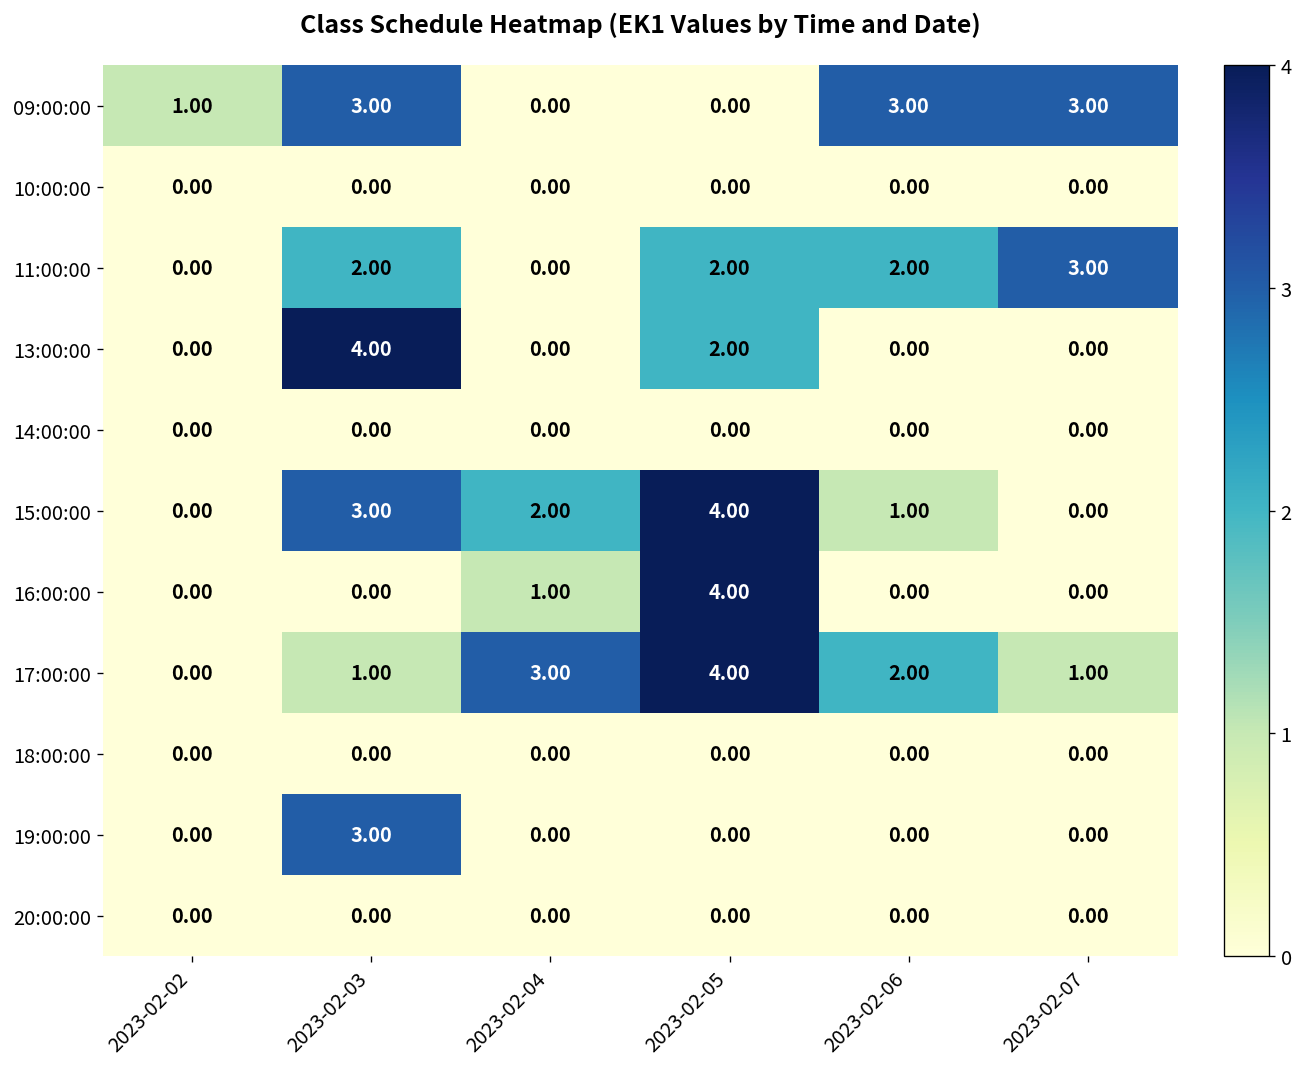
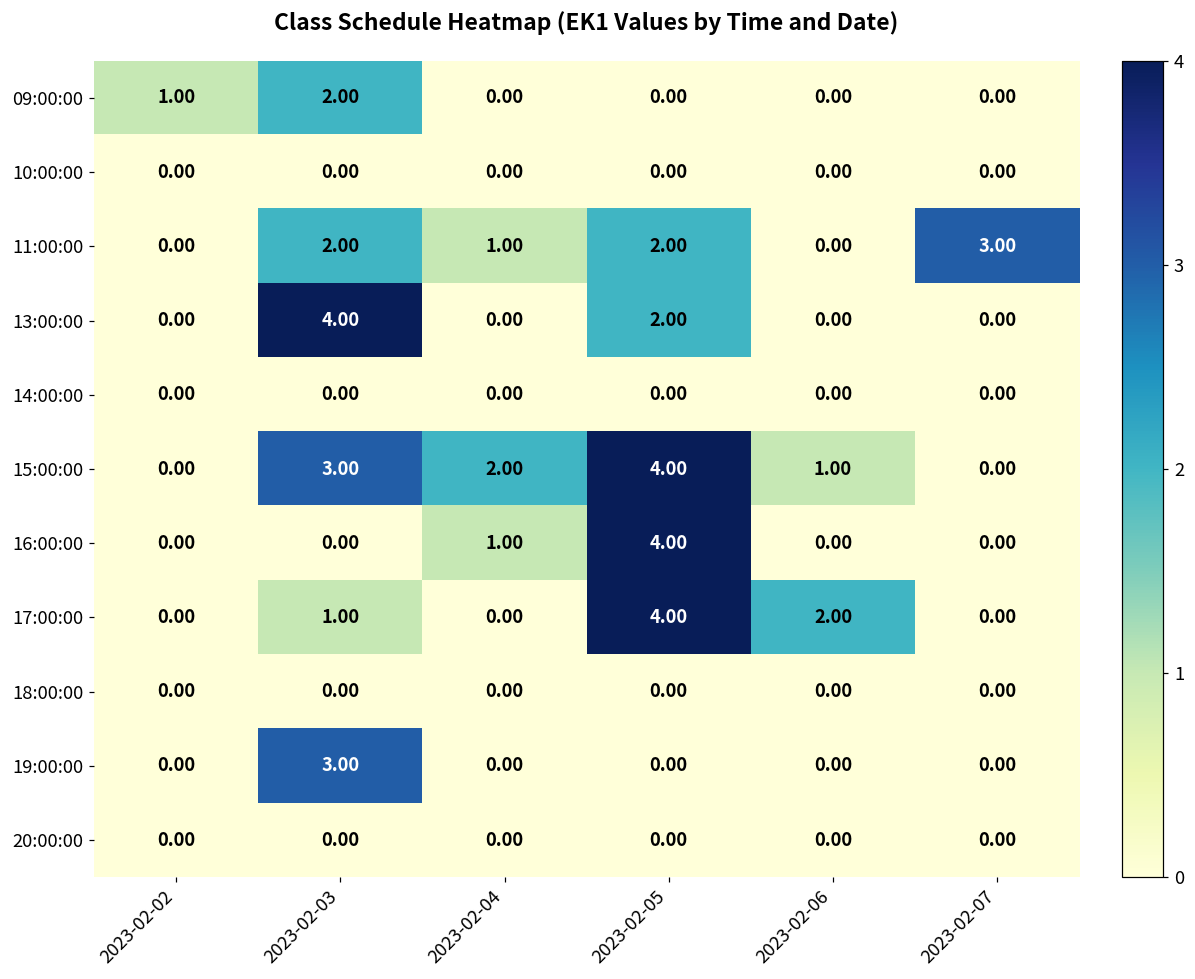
  {
    "09:00:00": {
      "2023-02-02": 1.00,
-     "2023-02-03": 3.00,
+     "2023-02-03": 2.00,
      "2023-02-04": 0.00,
      "2023-02-05": 0.00,
-     "2023-02-06": 3.00,
-     "2023-02-07": 3.00
+     "2023-02-06": 0.00,
+     "2023-02-07": 0.00
    },
    "10:00:00": {
      "2023-02-02": 0.00,
      "2023-02-03": 0.00,
      "2023-02-04": 0.00,
      "2023-02-05": 0.00,
      "2023-02-06": 0.00,
      "2023-02-07": 0.00
    },
    "11:00:00": {
      "2023-02-02": 0.00,
      "2023-02-03": 2.00,
-     "2023-02-04": 0.00,
+     "2023-02-04": 1.00,
      "2023-02-05": 2.00,
-     "2023-02-06": 2.00,
+     "2023-02-06": 0.00,
      "2023-02-07": 3.00
    },
    "13:00:00": {
      "2023-02-02": 0.00,
      "2023-02-03": 4.00,
      "2023-02-04": 0.00,
      "2023-02-05": 2.00,
      "2023-02-06": 0.00,
      "2023-02-07": 0.00
    },
    "14:00:00": {
      "2023-02-02": 0.00,
      "2023-02-03": 0.00,
      "2023-02-04": 0.00,
      "2023-02-05": 0.00,
      "2023-02-06": 0.00,
      "2023-02-07": 0.00
    },
    "15:00:00": {
      "2023-02-02": 0.00,
      "2023-02-03": 3.00,
      "2023-02-04": 2.00,
      "2023-02-05": 4.00,
      "2023-02-06": 1.00,
      "2023-02-07": 0.00
    },
    "16:00:00": {
      "2023-02-02": 0.00,
      "2023-02-03": 0.00,
      "2023-02-04": 1.00,
      "2023-02-05": 4.00,
      "2023-02-06": 0.00,
      "2023-02-07": 0.00
    },
    "17:00:00": {
      "2023-02-02": 0.00,
      "2023-02-03": 1.00,
-     "2023-02-04": 3.00,
+     "2023-02-04": 0.00,
      "2023-02-05": 4.00,
      "2023-02-06": 2.00,
-     "2023-02-07": 1.00
+     "2023-02-07": 0.00
    },
    "18:00:00": {
      "2023-02-02": 0.00,
      "2023-02-03": 0.00,
      "2023-02-04": 0.00,
      "2023-02-05": 0.00,
      "2023-02-06": 0.00,
      "2023-02-07": 0.00
    },
    "19:00:00": {
      "2023-02-02": 0.00,
      "2023-02-03": 3.00,
      "2023-02-04": 0.00,
      "2023-02-05": 0.00,
      "2023-02-06": 0.00,
      "2023-02-07": 0.00
    },
    "20:00:00": {
      "2023-02-02": 0.00,
      "2023-02-03": 0.00,
      "2023-02-04": 0.00,
      "2023-02-05": 0.00,
      "2023-02-06": 0.00,
      "2023-02-07": 0.00
    }
  }
